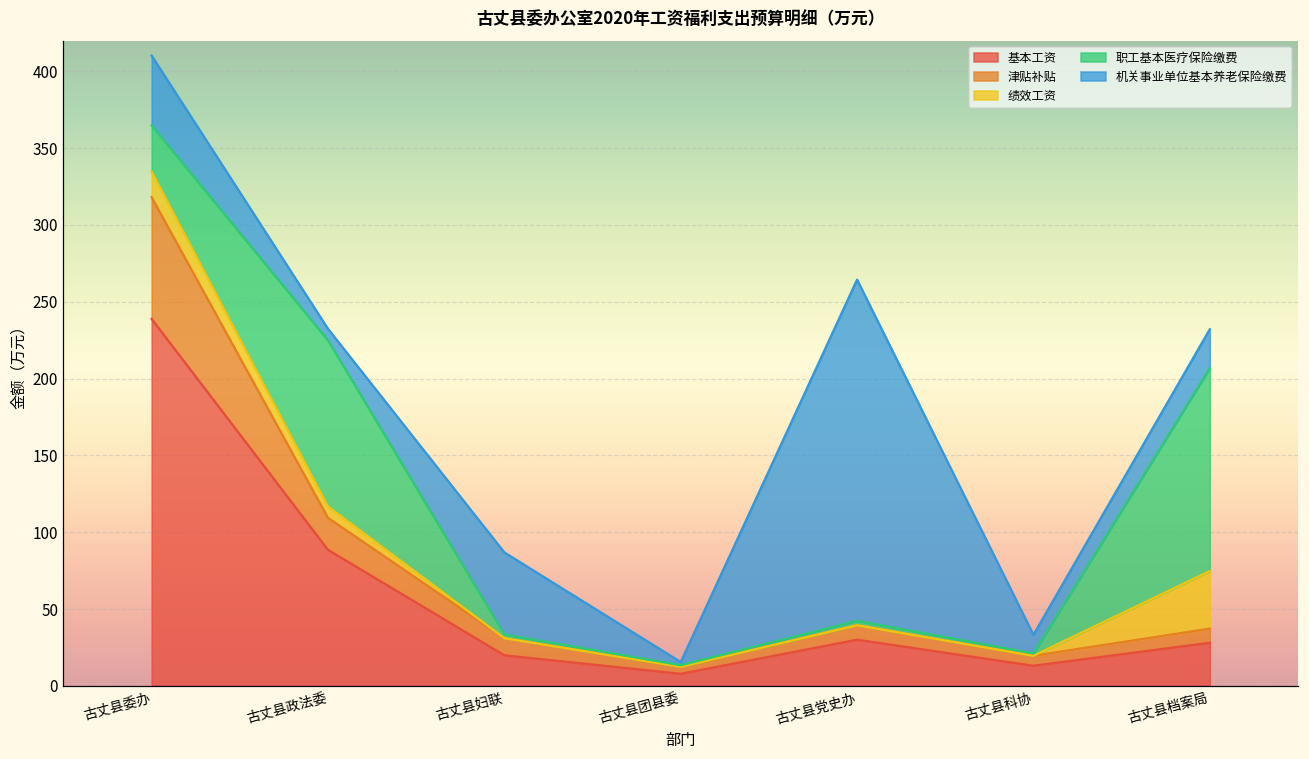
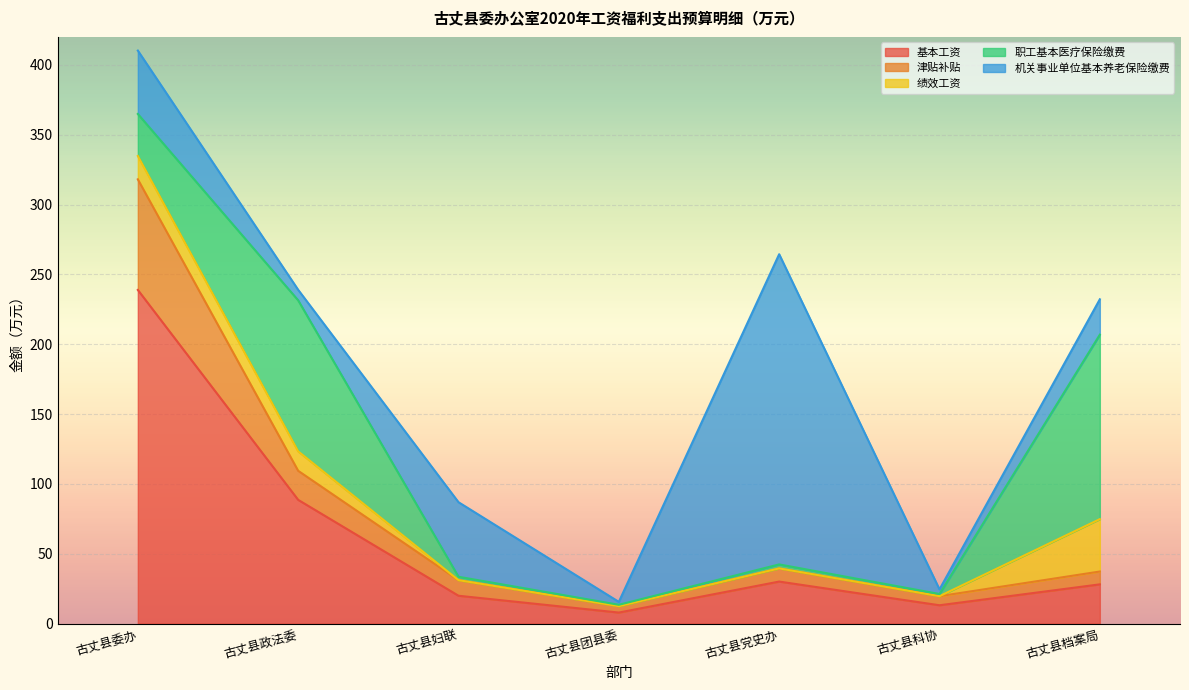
  {
    "绩效工资": {
      "古丈县委办": 17,
-     "古丈县政法委": 7,
+     "古丈县政法委": 14,
      "古丈县档案局": 37
    },
    "职工基本医疗保险缴费": {
      "古丈县委办": 30,
      "古丈县政法委": 108,
      "古丈县妇联": 2,
      "古丈县党史办": 3,
      "古丈县档案局": 132
    },
    "机关事业单位基本养老保险缴费": {
      "古丈县委办": 45,
      "古丈县政法委": 8,
      "古丈县妇联": 53,
      "古丈县团县委": 2,
      "古丈县党史办": 222,
-     "古丈县科协": 12,
+     "古丈县科协": 3,
      "古丈县档案局": 25
    }
  }
